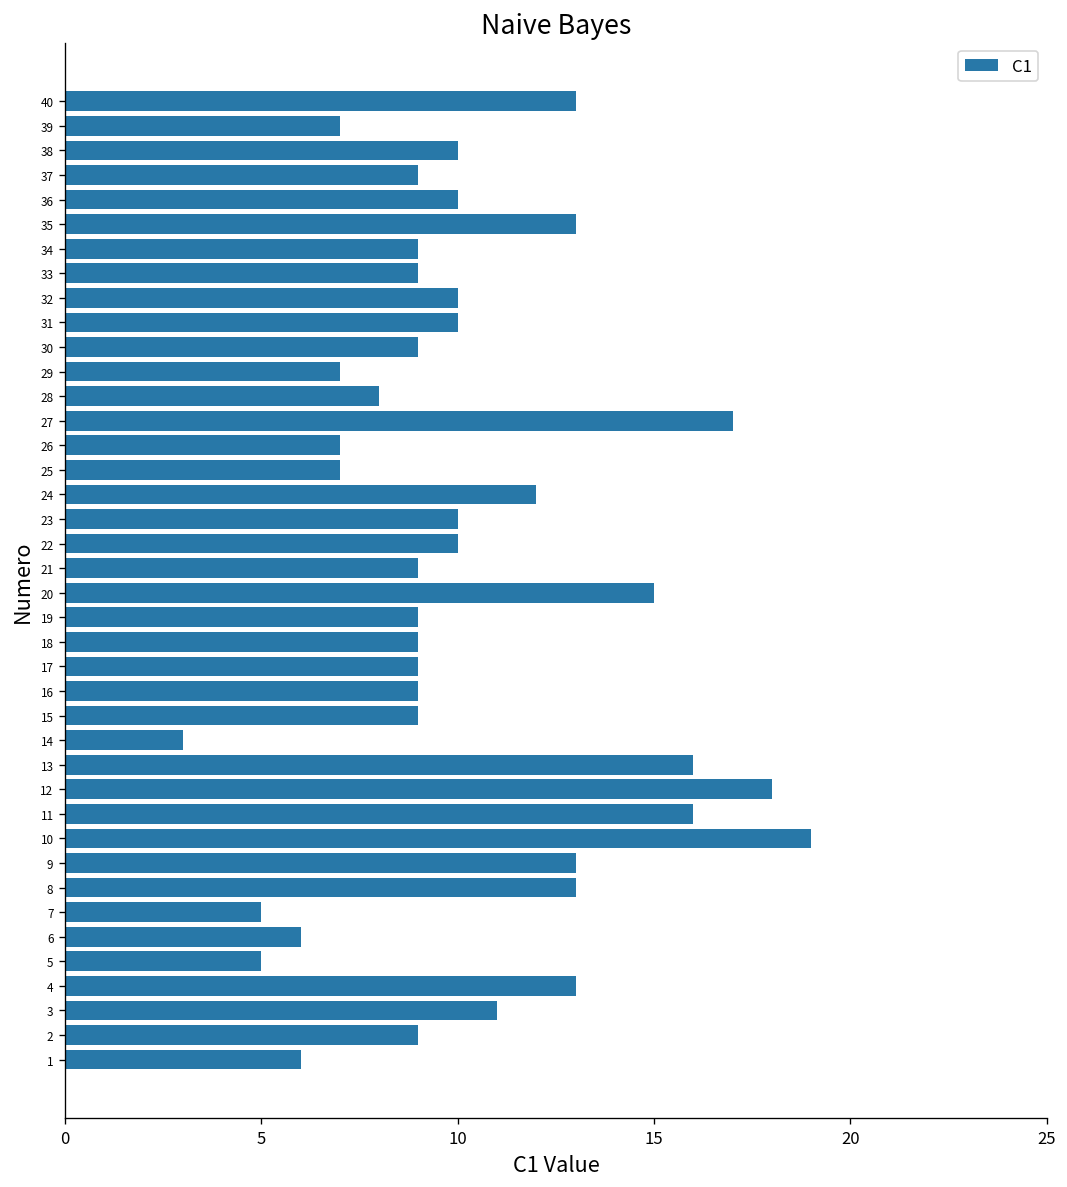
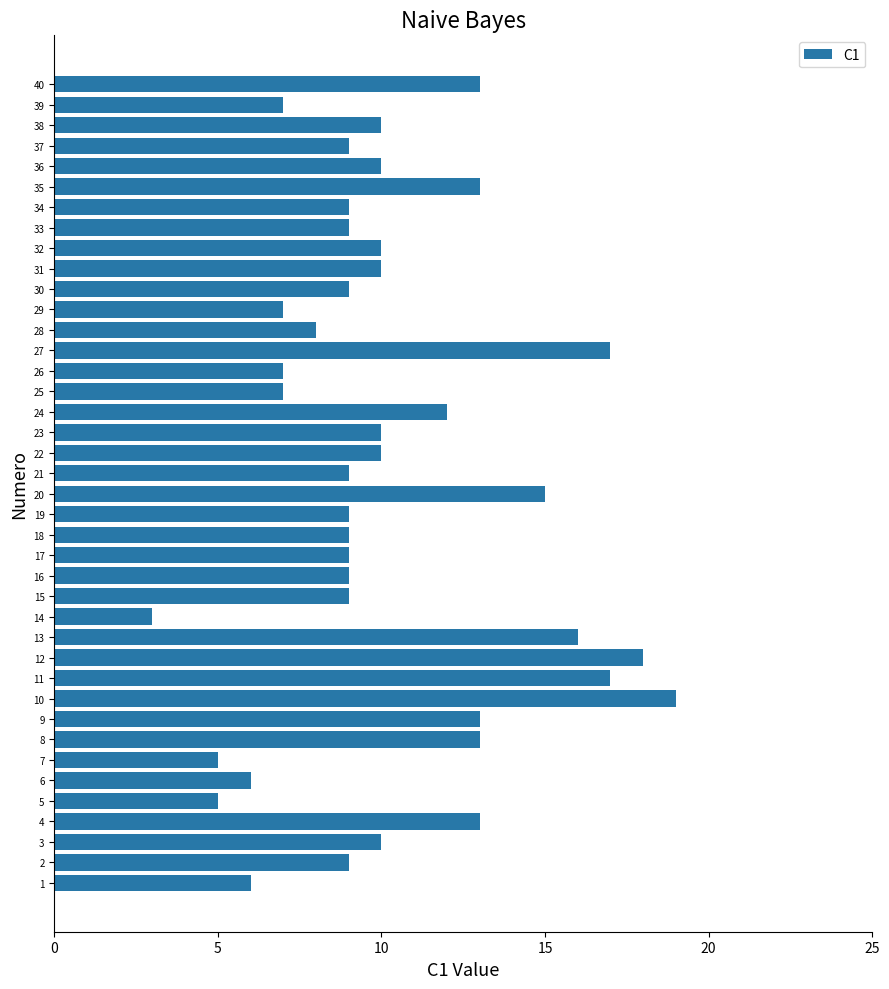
  {
    "40": 13,
    "39": 7,
    "38": 10,
    "37": 9,
    "36": 10,
    "35": 13,
    "34": 9,
    "33": 9,
    "32": 10,
    "31": 10,
    "30": 9,
    "29": 7,
    "28": 8,
    "27": 17,
    "26": 7,
    "25": 7,
    "24": 12,
    "23": 10,
    "22": 10,
    "21": 9,
    "20": 15,
    "19": 9,
    "18": 9,
    "17": 9,
    "16": 9,
    "15": 9,
    "14": 3,
    "13": 16,
    "12": 18,
-   "11": 16,
+   "11": 17,
    "10": 19,
    "9": 13,
    "8": 13,
    "7": 5,
    "6": 6,
    "5": 5,
    "4": 13,
-   "3": 11,
+   "3": 10,
    "2": 9,
    "1": 6
  }
